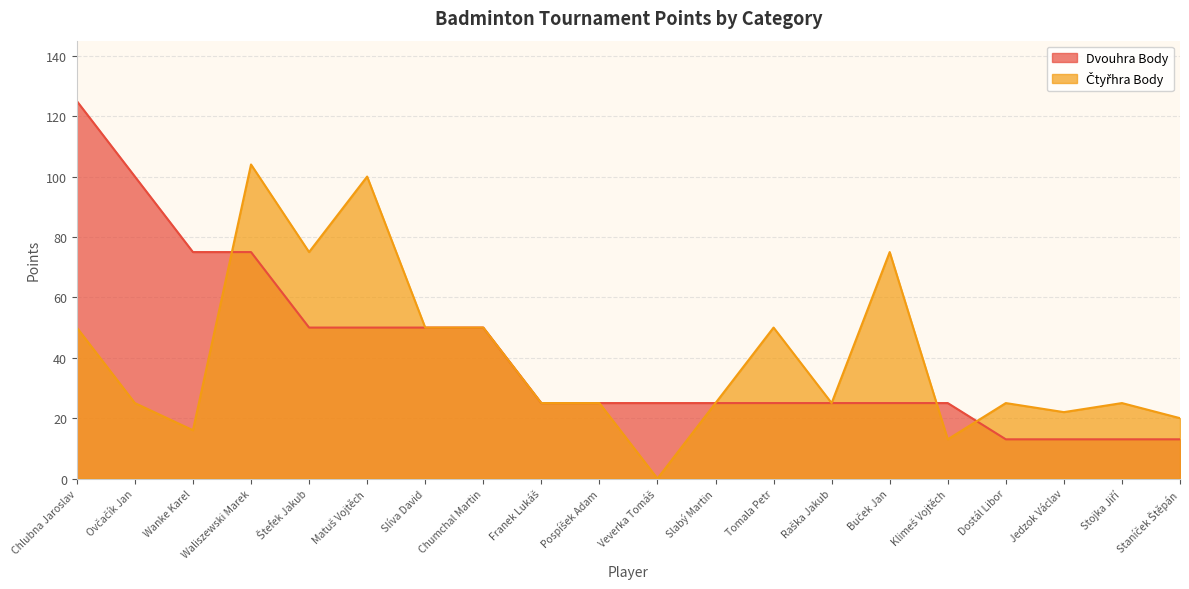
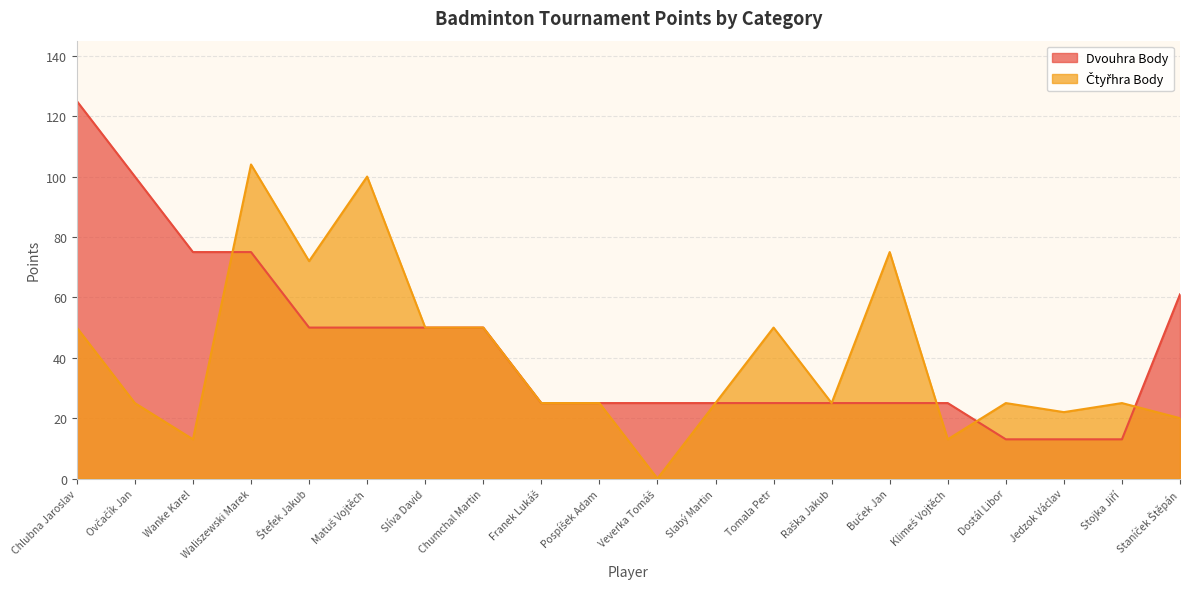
  {
    "Dvouhra Body": {
      "Chlubna Jaroslav": 125,
      "Ovčačík Jan": 100,
      "Wanke Karel": 75,
      "Waliszewski Marek": 75,
      "Štefek Jakub": 50,
      "Matuš Vojtěch": 50,
      "Veverka Tomáš": 25,
      "Tomala Petr": 25,
      "Buček Jan": 25,
      "Klimeš Vojtěch": 25,
      "Dostál Libor": 13,
      "Jedzok Václav": 13,
      "Stojka Jiří": 13,
-     "Staníček Štěpán": 13
+     "Staníček Štěpán": 61
    },
    "Čtyřhra Body": {
      "Chlubna Jaroslav": 50,
      "Ovčačík Jan": 25,
-     "Wanke Karel": 16,
+     "Wanke Karel": 13,
      "Waliszewski Marek": 104,
-     "Štefek Jakub": 75,
+     "Štefek Jakub": 72,
      "Matuš Vojtěch": 100,
      "Veverka Tomáš": 0,
      "Tomala Petr": 50,
      "Buček Jan": 75,
      "Klimeš Vojtěch": 13,
      "Dostál Libor": 25,
      "Jedzok Václav": 22,
      "Stojka Jiří": 25,
      "Staníček Štěpán": 20
    }
  }
